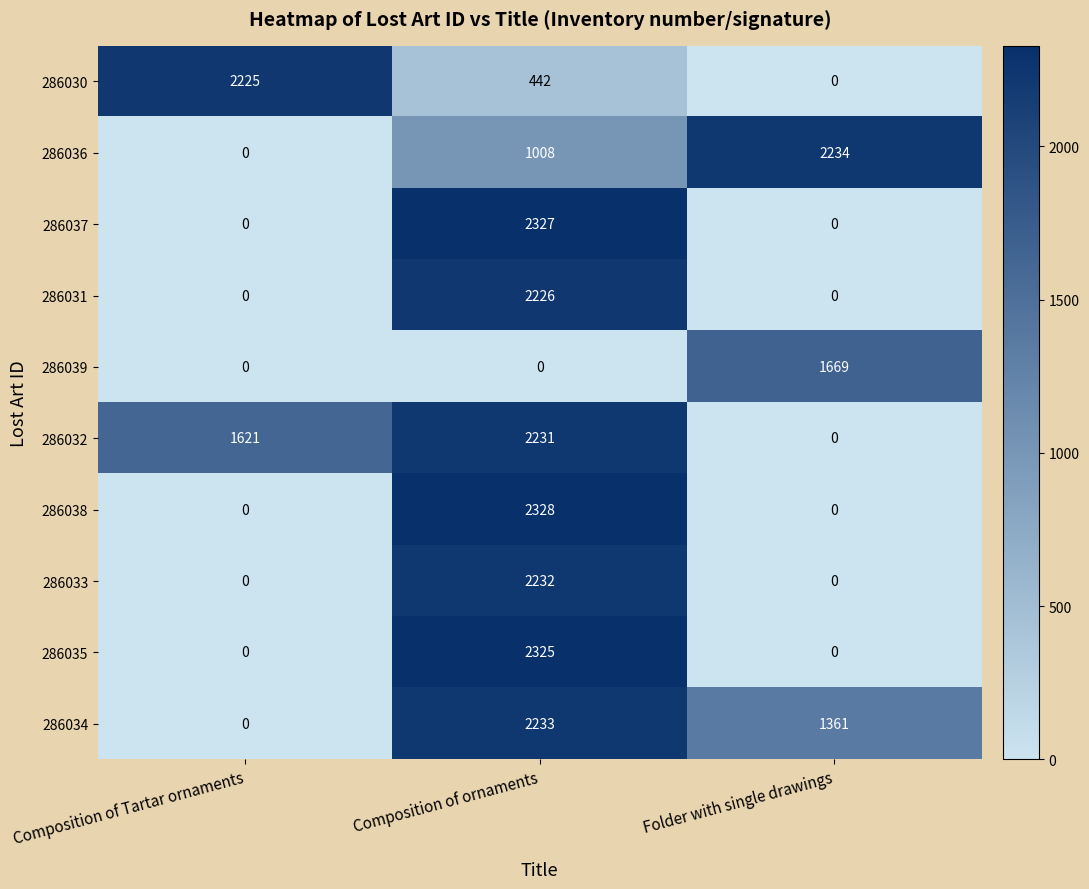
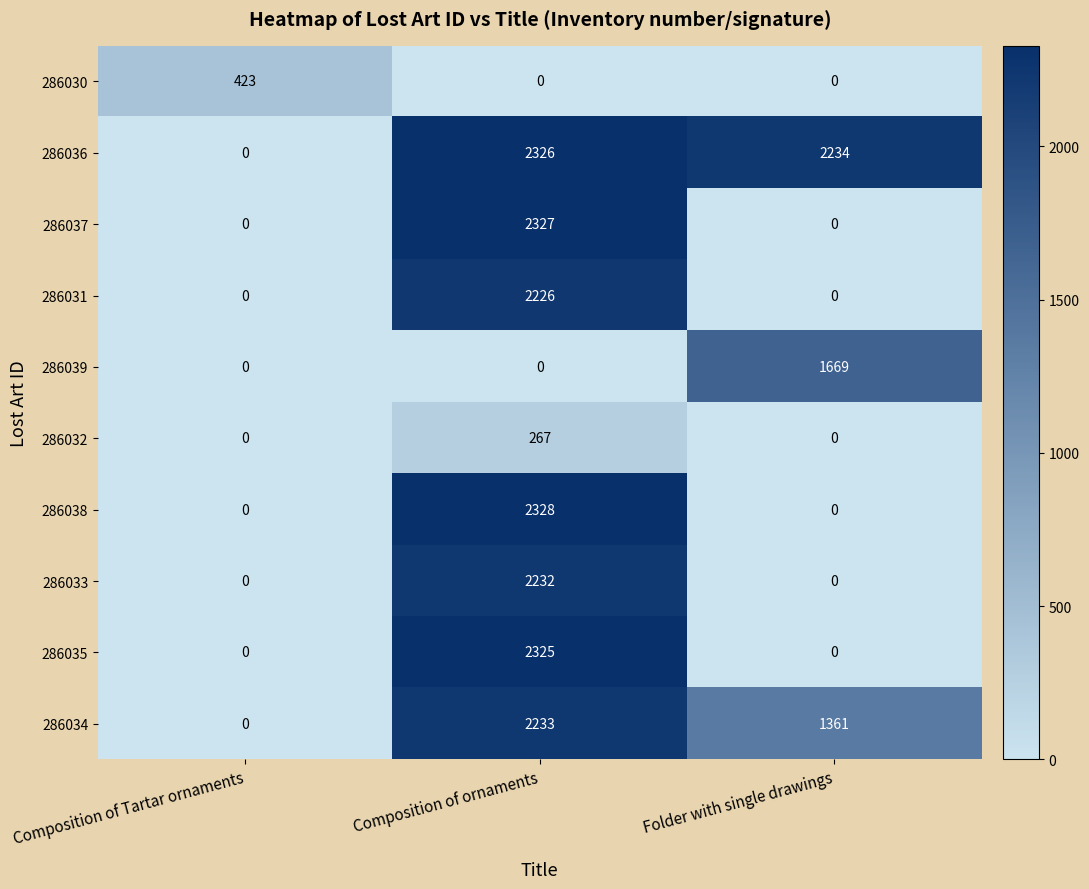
  {
    "286030": {
-     "Composition of Tartar ornaments": 2225,
-     "Composition of ornaments": 442,
+     "Composition of Tartar ornaments": 423,
+     "Composition of ornaments": 0,
      "Folder with single drawings": 0
    },
    "286036": {
      "Composition of Tartar ornaments": 0,
-     "Composition of ornaments": 1008,
+     "Composition of ornaments": 2326,
      "Folder with single drawings": 2234
    },
    "286037": {
      "Composition of Tartar ornaments": 0,
      "Composition of ornaments": 2327,
      "Folder with single drawings": 0
    },
    "286031": {
      "Composition of Tartar ornaments": 0,
      "Composition of ornaments": 2226,
      "Folder with single drawings": 0
    },
    "286039": {
      "Composition of Tartar ornaments": 0,
      "Composition of ornaments": 0,
      "Folder with single drawings": 1669
    },
    "286032": {
-     "Composition of Tartar ornaments": 1621,
-     "Composition of ornaments": 2231,
+     "Composition of Tartar ornaments": 0,
+     "Composition of ornaments": 267,
      "Folder with single drawings": 0
    },
    "286038": {
      "Composition of Tartar ornaments": 0,
      "Composition of ornaments": 2328,
      "Folder with single drawings": 0
    },
    "286033": {
      "Composition of Tartar ornaments": 0,
      "Composition of ornaments": 2232,
      "Folder with single drawings": 0
    },
    "286035": {
      "Composition of Tartar ornaments": 0,
      "Composition of ornaments": 2325,
      "Folder with single drawings": 0
    },
    "286034": {
      "Composition of Tartar ornaments": 0,
      "Composition of ornaments": 2233,
      "Folder with single drawings": 1361
    }
  }
